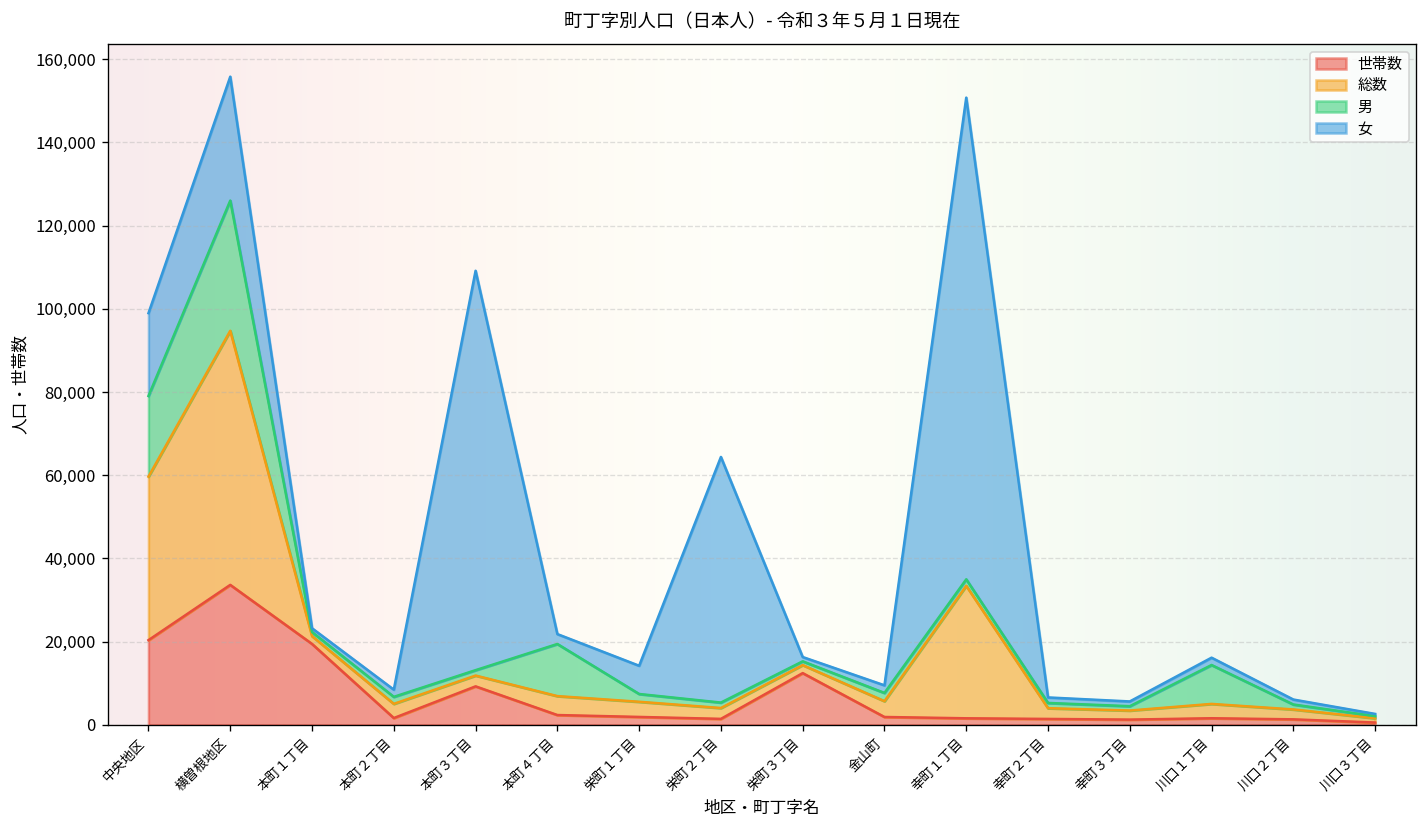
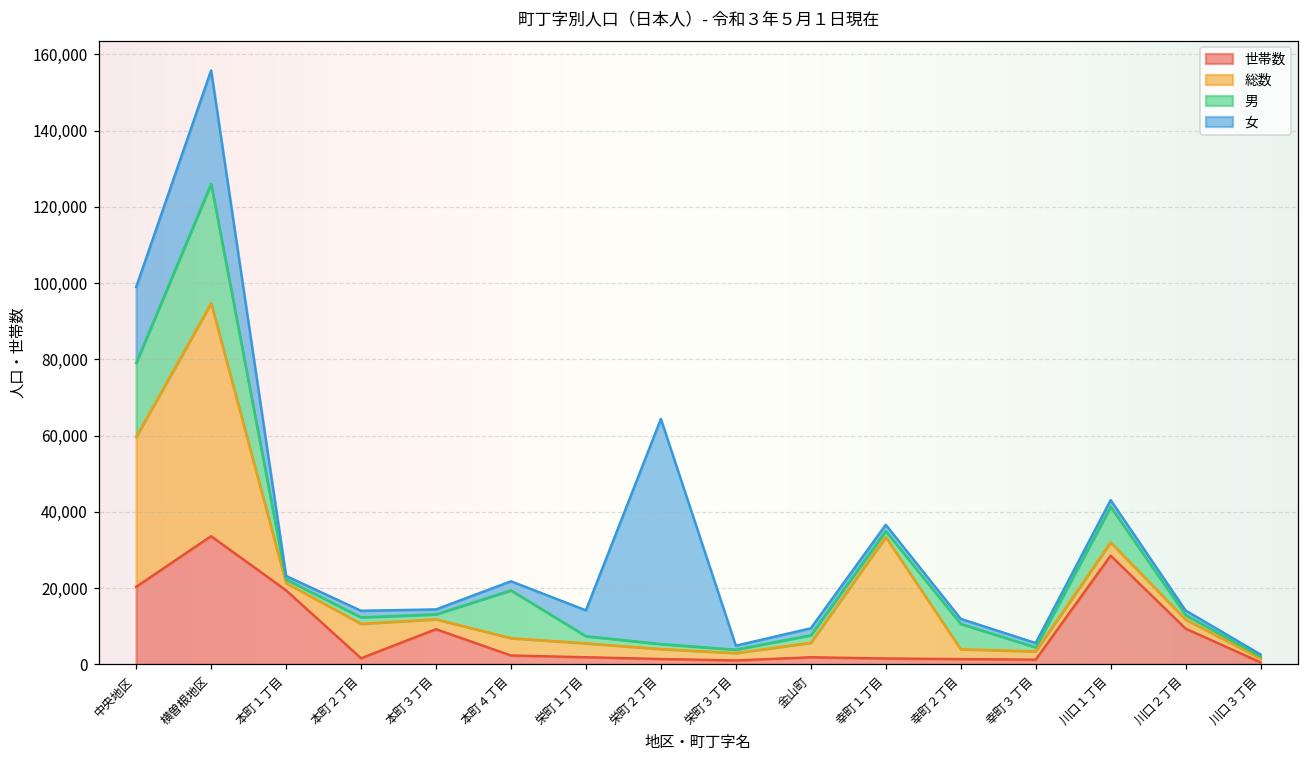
  {
    "世帯数": {
      "中央地区": "20,000",
      "横曽根地区": "34,000",
      "本町１丁目": "19,000",
      "本町２丁目": "2,000",
      "本町３丁目": "9,000",
      "本町４丁目": "2,000",
      "栄町１丁目": "2,000",
      "栄町２丁目": "1,000",
-     "栄町３丁目": "12,000",
+     "栄町３丁目": "1,000",
      "金山町": "2,000",
      "幸町１丁目": "2,000",
      "幸町２丁目": "1,000",
      "幸町３丁目": "1,000",
-     "川口１丁目": "2,000",
-     "川口２丁目": "1,000",
+     "川口１丁目": "29,000",
+     "川口２丁目": "9,000",
      "川口３丁目": "1,000"
    },
    "総数": {
      "中央地区": "39,000",
      "横曽根地区": "61,000",
      "本町１丁目": "2,000",
-     "本町２丁目": "3,000",
+     "本町２丁目": "9,000",
      "本町３丁目": "3,000",
      "本町４丁目": "5,000",
      "栄町１丁目": "4,000",
      "栄町２丁目": "3,000",
      "栄町３丁目": "2,000",
      "金山町": "4,000",
      "幸町１丁目": "32,000",
      "幸町２丁目": "3,000",
      "幸町３丁目": "2,000",
      "川口１丁目": "3,000",
      "川口２丁目": "2,000"
    },
    "男": {
      "中央地区": "19,000",
      "横曽根地区": "31,000",
      "本町１丁目": "1,000",
      "本町２丁目": "2,000",
      "本町３丁目": "1,000",
      "本町４丁目": "13,000",
      "栄町１丁目": "2,000",
      "栄町２丁目": "1,000",
      "栄町３丁目": "1,000",
      "金山町": "2,000",
      "幸町１丁目": "2,000",
-     "幸町２丁目": "1,000",
+     "幸町２丁目": "7,000",
      "幸町３丁目": "1,000",
      "川口１丁目": "9,000",
      "川口２丁目": "1,000"
    },
    "女": {
      "中央地区": "20,000",
      "横曽根地区": "30,000",
      "本町１丁目": "1,000",
      "本町２丁目": "2,000",
-     "本町３丁目": "96,000",
+     "本町３丁目": "1,000",
      "本町４丁目": "2,000",
      "栄町１丁目": "7,000",
      "栄町２丁目": "59,000",
      "栄町３丁目": "1,000",
      "金山町": "2,000",
-     "幸町１丁目": "116,000",
+     "幸町１丁目": "2,000",
      "幸町２丁目": "1,000",
      "幸町３丁目": "1,000",
      "川口１丁目": "2,000",
      "川口２丁目": "1,000"
    }
  }
